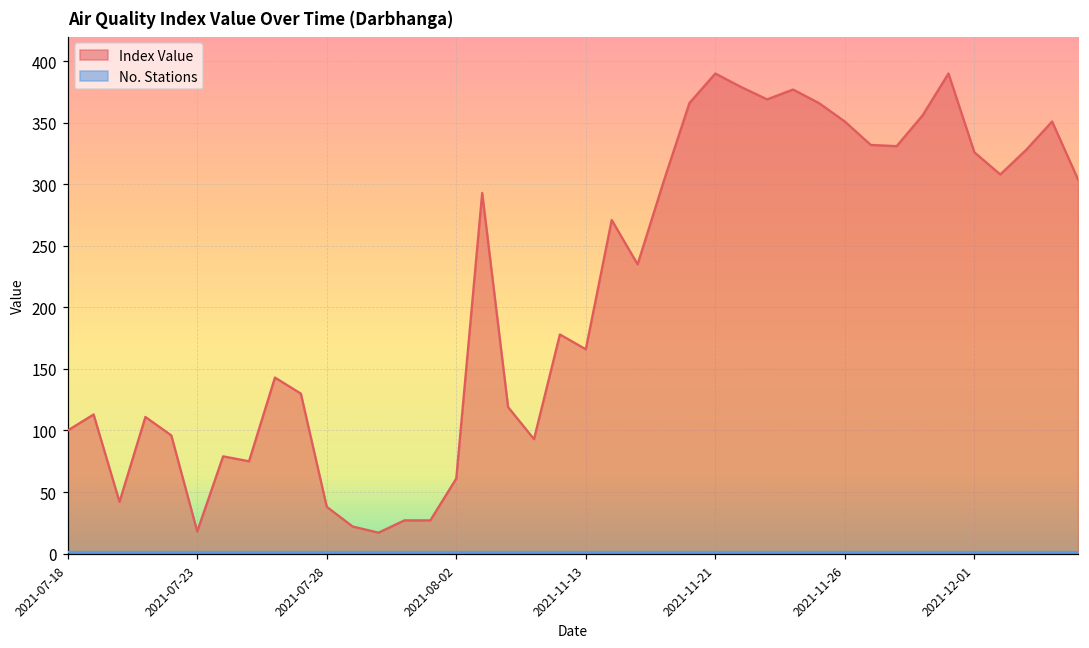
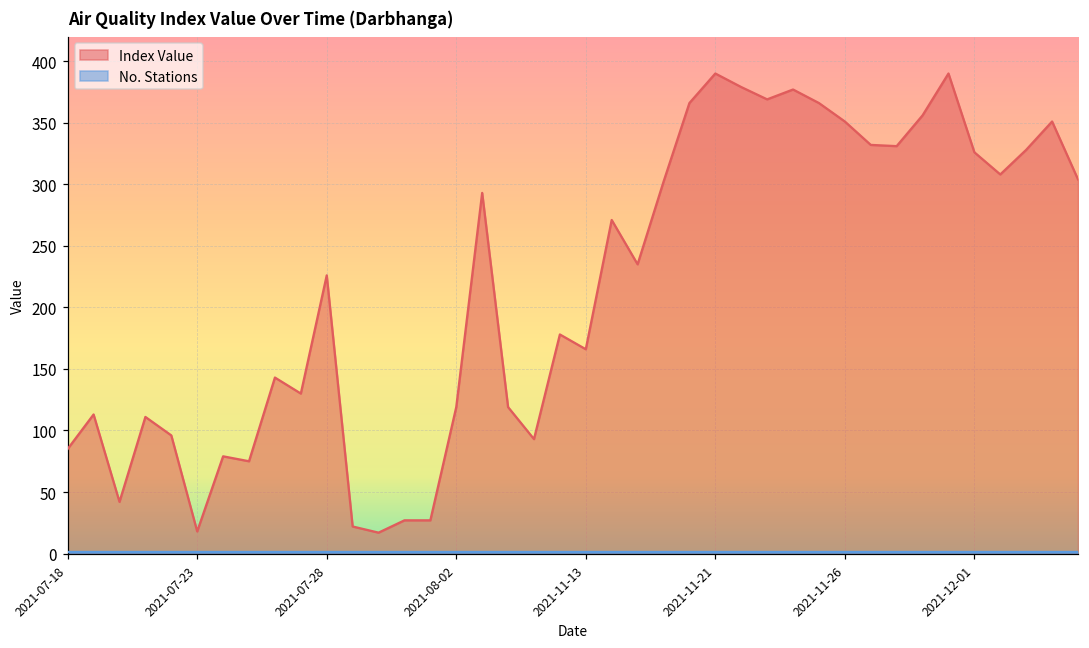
  {
    "Index Value": {
-     "2021-07-18": 100,
+     "2021-07-18": 85,
      "2021-07-23": 18,
-     "2021-07-28": 38,
-     "2021-08-02": 61,
+     "2021-07-28": 226,
+     "2021-08-02": 119,
      "2021-11-13": 166,
      "2021-11-21": 390,
      "2021-11-26": 351,
      "2021-12-01": 326
    },
    "No. Stations": {
      "2021-07-18": 1,
      "2021-07-23": 1,
      "2021-07-28": 1,
      "2021-08-02": 1,
      "2021-11-13": 1,
      "2021-11-21": 1,
      "2021-11-26": 1,
      "2021-12-01": 1
    }
  }
